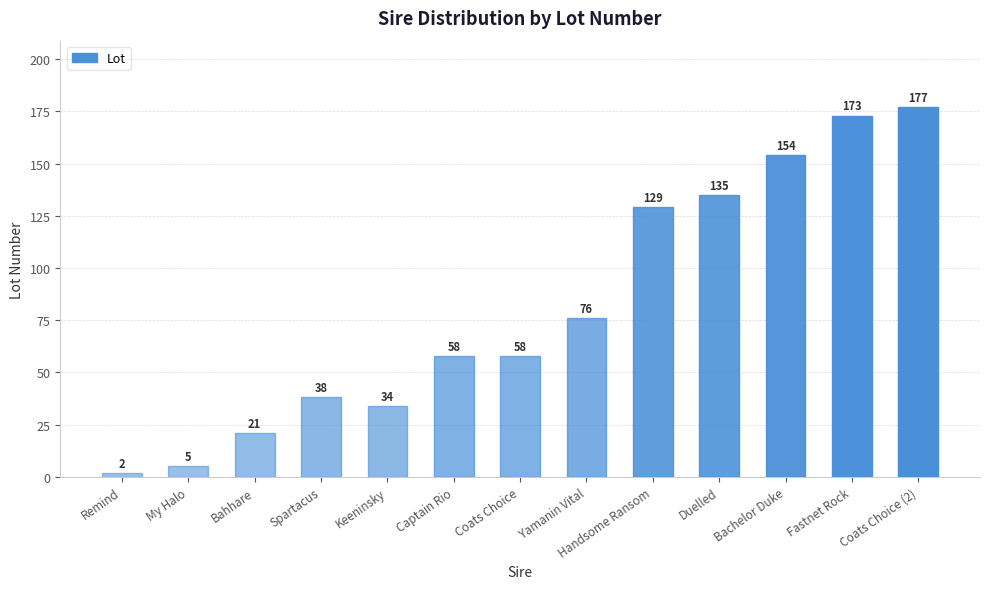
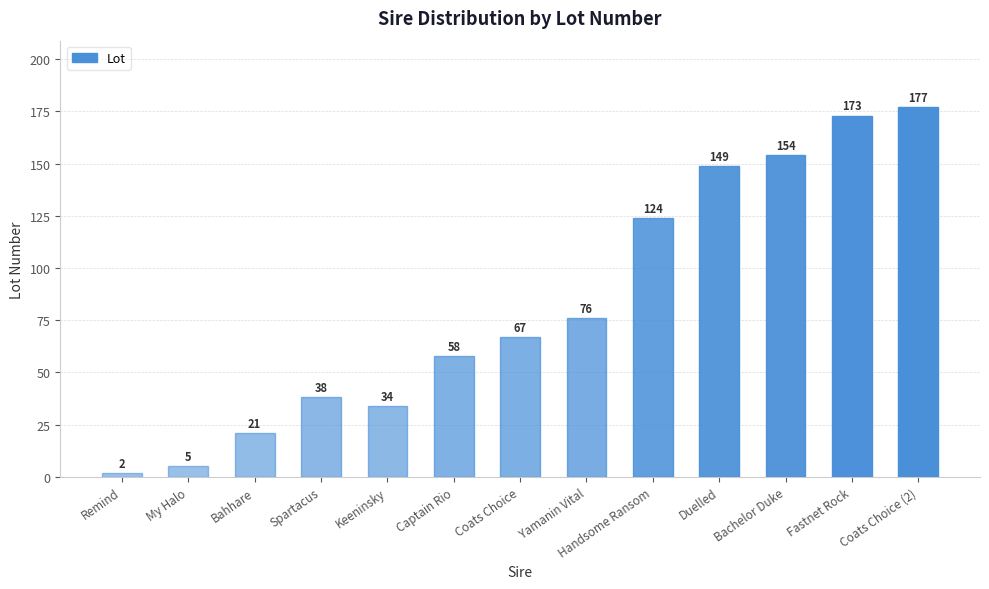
  {
    "Remind": 2,
    "My Halo": 5,
    "Bahhare": 21,
    "Spartacus": 38,
    "Keeninsky": 34,
    "Captain Rio": 58,
-   "Coats Choice": 58,
+   "Coats Choice": 67,
    "Yamanin Vital": 76,
-   "Handsome Ransom": 129,
-   "Duelled": 135,
+   "Handsome Ransom": 124,
+   "Duelled": 149,
    "Bachelor Duke": 154,
    "Fastnet Rock": 173,
    "Coats Choice (2)": 177
  }
